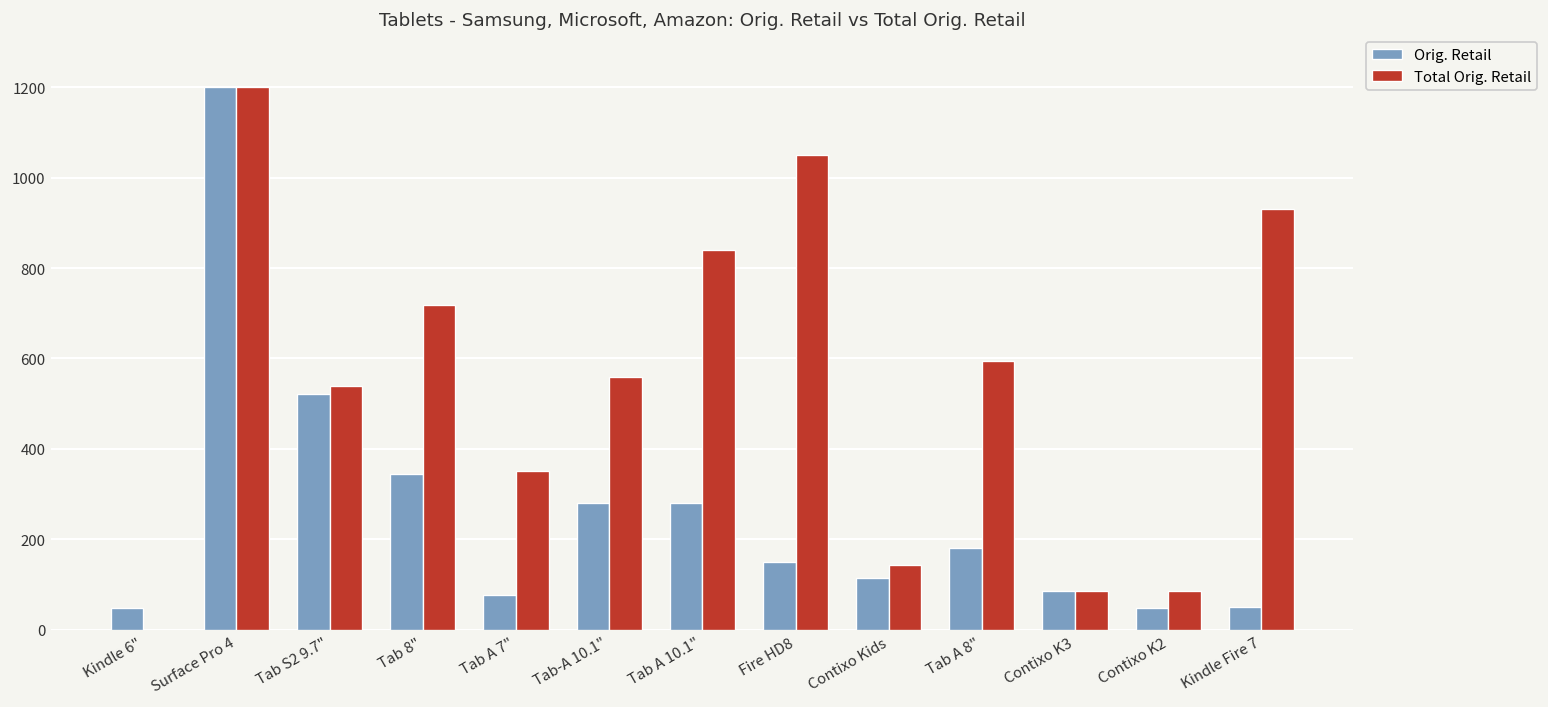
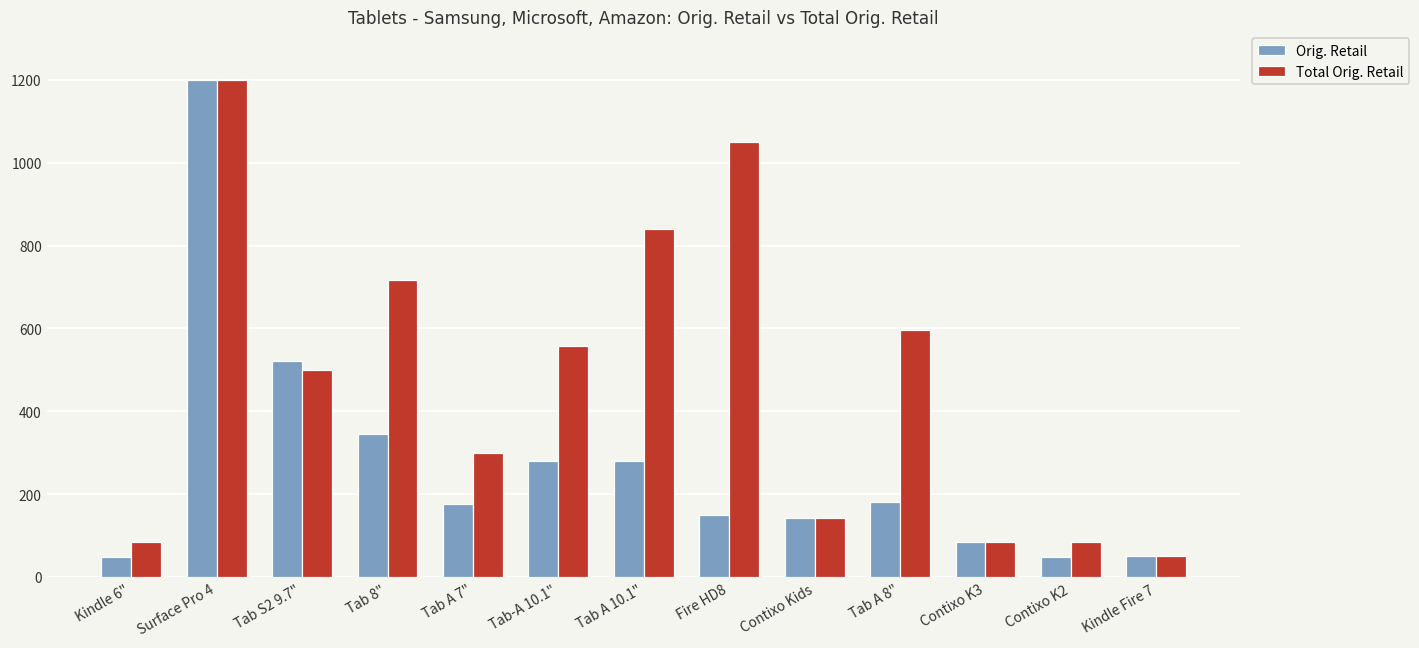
  {
    "Orig. Retail": {
      "Kindle 6\"": 50,
      "Surface Pro 4": 1200,
      "Tab S2 9.7\"": 520,
      "Tab 8\"": 340,
-     "Tab A 7\"": 80,
+     "Tab A 7\"": 170,
      "Tab-A 10.1\"": 280,
      "Tab A 10.1\"": 280,
      "Fire HD8": 150,
-     "Contixo Kids": 110,
+     "Contixo Kids": 140,
      "Tab A 8\"": 180,
      "Contixo K3": 80,
      "Contixo K2": 50,
      "Kindle Fire 7": 50
    },
    "Total Orig. Retail": {
-     "Kindle 6\"": 0,
+     "Kindle 6\"": 80,
      "Surface Pro 4": 1200,
-     "Tab S2 9.7\"": 540,
+     "Tab S2 9.7\"": 500,
      "Tab 8\"": 720,
-     "Tab A 7\"": 350,
+     "Tab A 7\"": 300,
      "Tab-A 10.1\"": 560,
      "Tab A 10.1\"": 840,
      "Fire HD8": 1050,
      "Contixo Kids": 140,
      "Tab A 8\"": 600,
      "Contixo K3": 80,
      "Contixo K2": 80,
-     "Kindle Fire 7": 930
+     "Kindle Fire 7": 50
    }
  }
